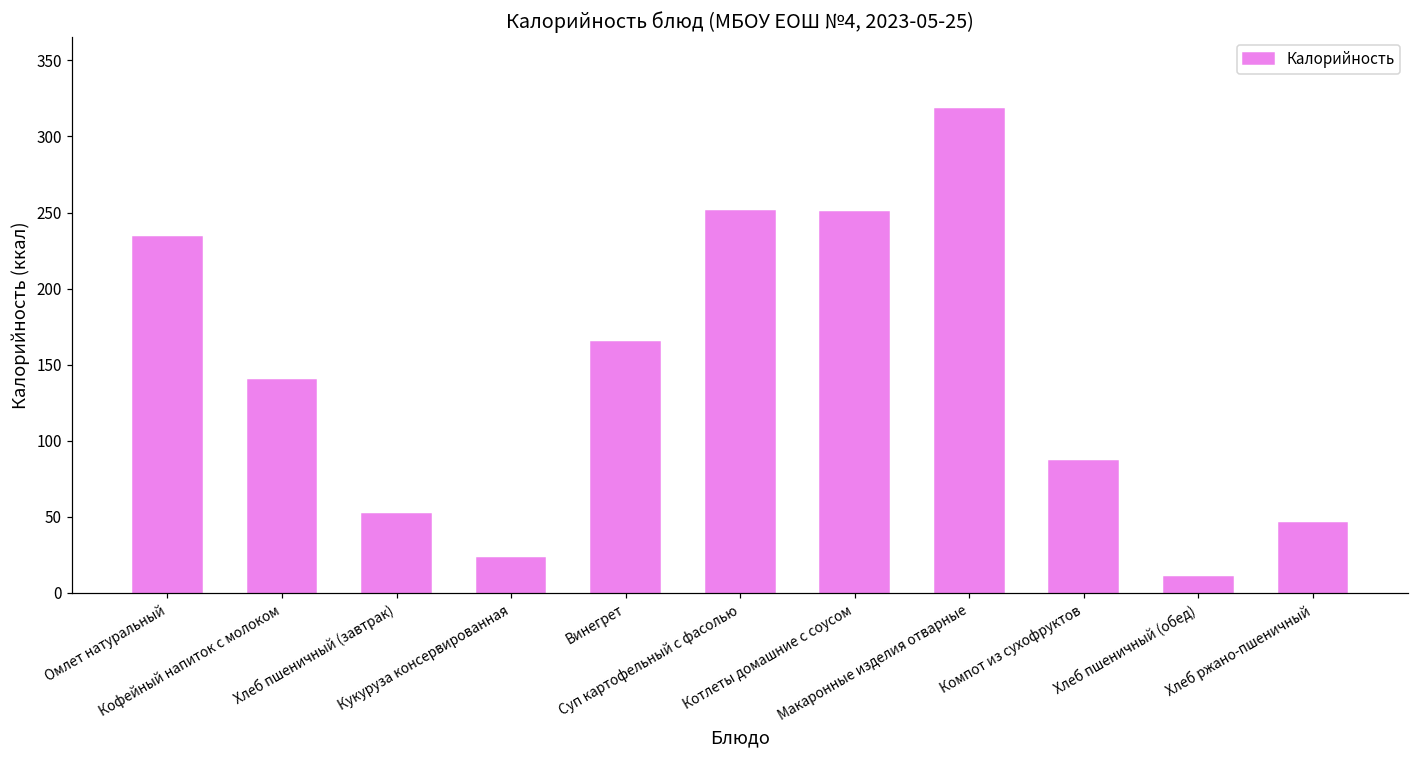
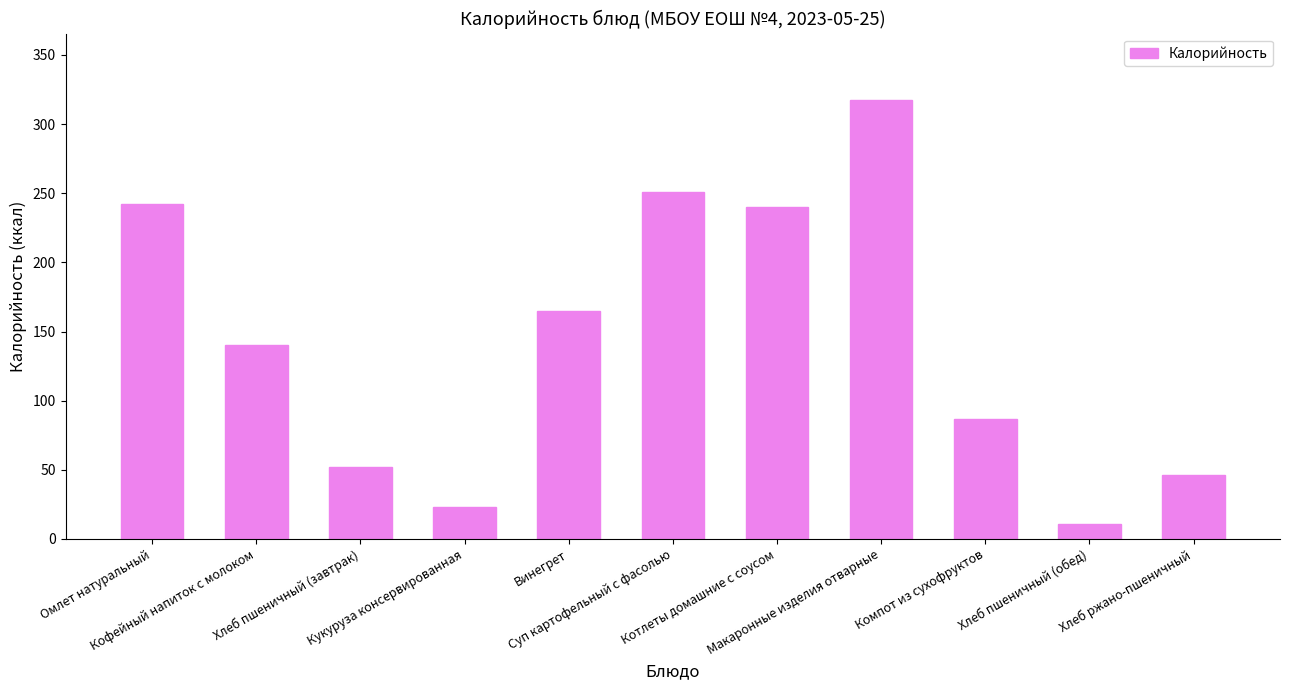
  {
-   "Омлет натуральный": 234,
+   "Омлет натуральный": 242,
    "Кофейный напиток с молоком": 140,
    "Хлеб пшеничный (завтрак)": 52,
    "Кукуруза консервированная": 23,
    "Винегрет": 165,
    "Суп картофельный с фасолью": 251,
-   "Котлеты домашние с соусом": 250,
+   "Котлеты домашние с соусом": 240,
    "Макаронные изделия отварные": 318,
    "Компот из сухофруктов": 87,
    "Хлеб пшеничный (обед)": 11,
    "Хлеб ржано-пшеничный": 46
  }
